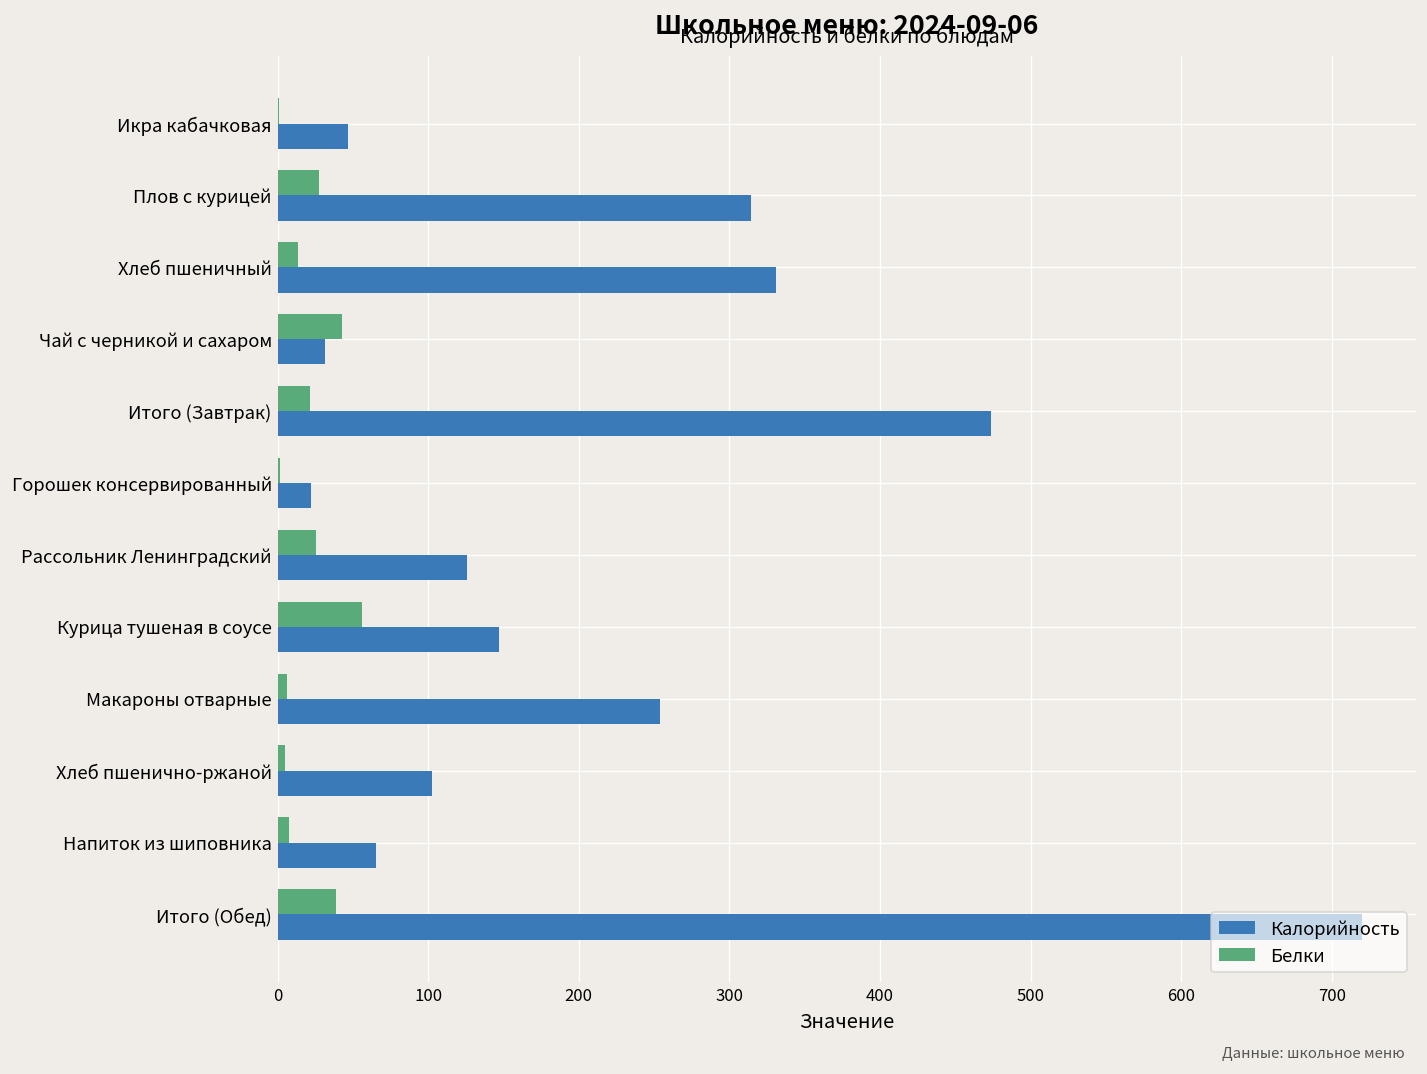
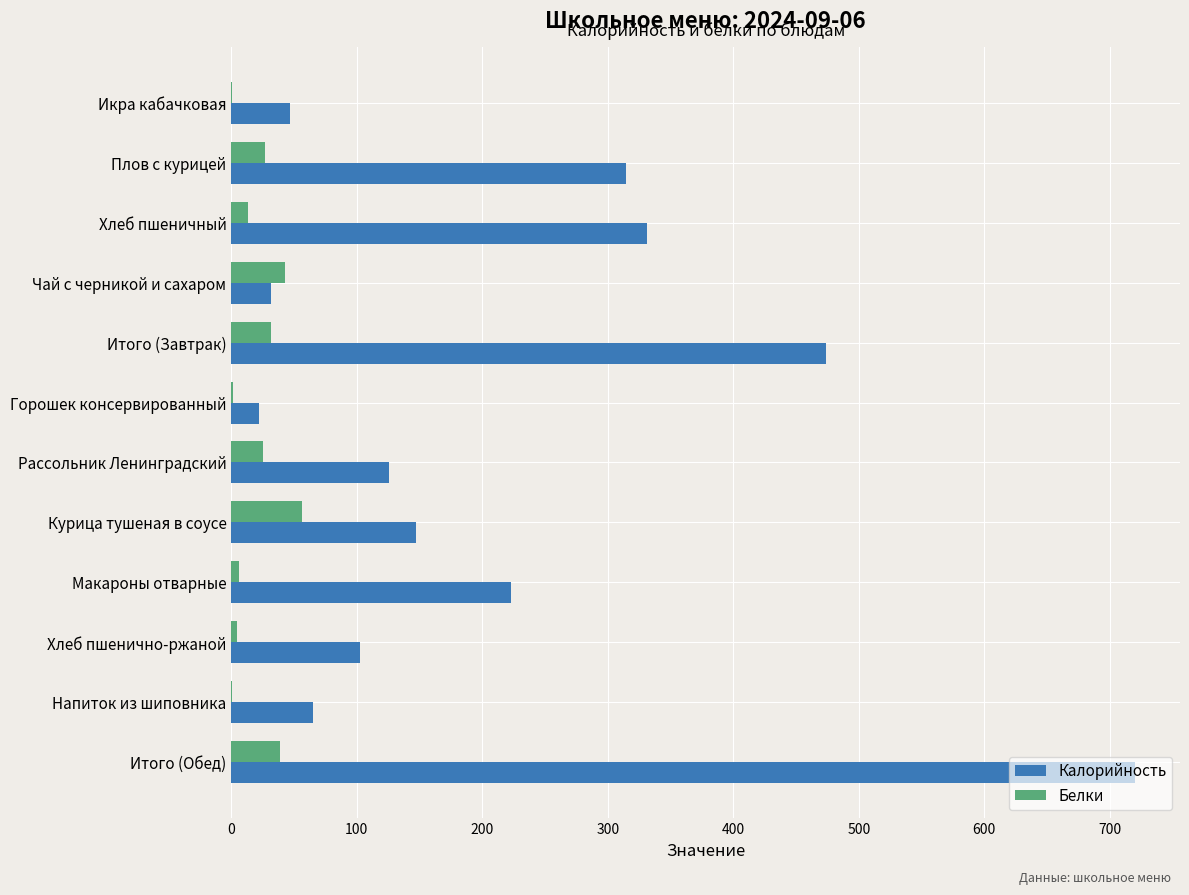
  {
    "Калорийность": {
      "Икра кабачковая": 47,
      "Плов с курицей": 315,
      "Хлеб пшеничный": 331,
      "Чай с черникой и сахаром": 31,
      "Итого (Завтрак)": 474,
      "Горошек консервированный": 22,
      "Рассольник Ленинградский": 126,
      "Курица тушеная в соусе": 147,
-     "Макароны отварные": 254,
+     "Макароны отварные": 223,
      "Хлеб пшенично-ржаной": 102,
      "Напиток из шиповника": 65
    },
    "Белки": {
      "Плов с курицей": 27,
      "Хлеб пшеничный": 13,
      "Чай с черникой и сахаром": 43,
-     "Итого (Завтрак)": 22,
+     "Итого (Завтрак)": 31,
      "Рассольник Ленинградский": 26,
      "Курица тушеная в соусе": 56,
      "Макароны отварные": 6,
      "Хлеб пшенично-ржаной": 5,
-     "Напиток из шиповника": 8,
+     "Напиток из шиповника": 1,
      "Итого (Обед)": 39
    }
  }
